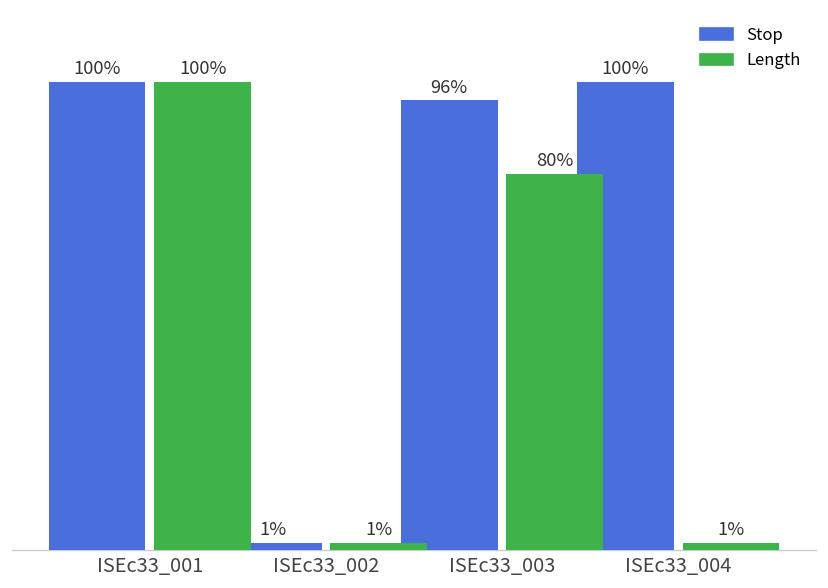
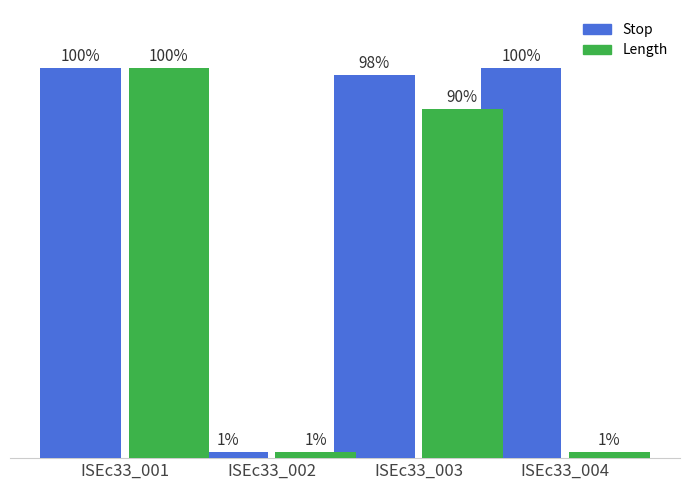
  {
    "Stop": {
      "ISEc33_001": "100%",
      "ISEc33_002": "1%",
-     "ISEc33_003": "96%",
+     "ISEc33_003": "98%",
      "ISEc33_004": "100%"
    },
    "Length": {
      "ISEc33_001": "100%",
      "ISEc33_002": "1%",
-     "ISEc33_003": "80%",
+     "ISEc33_003": "90%",
      "ISEc33_004": "1%"
    }
  }
